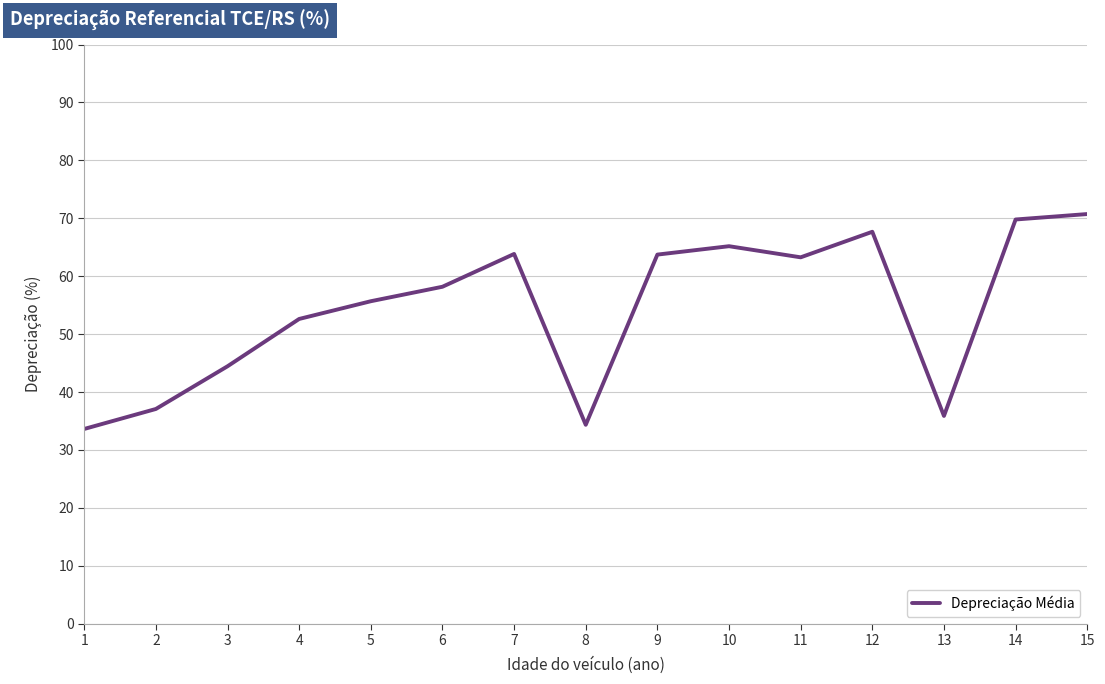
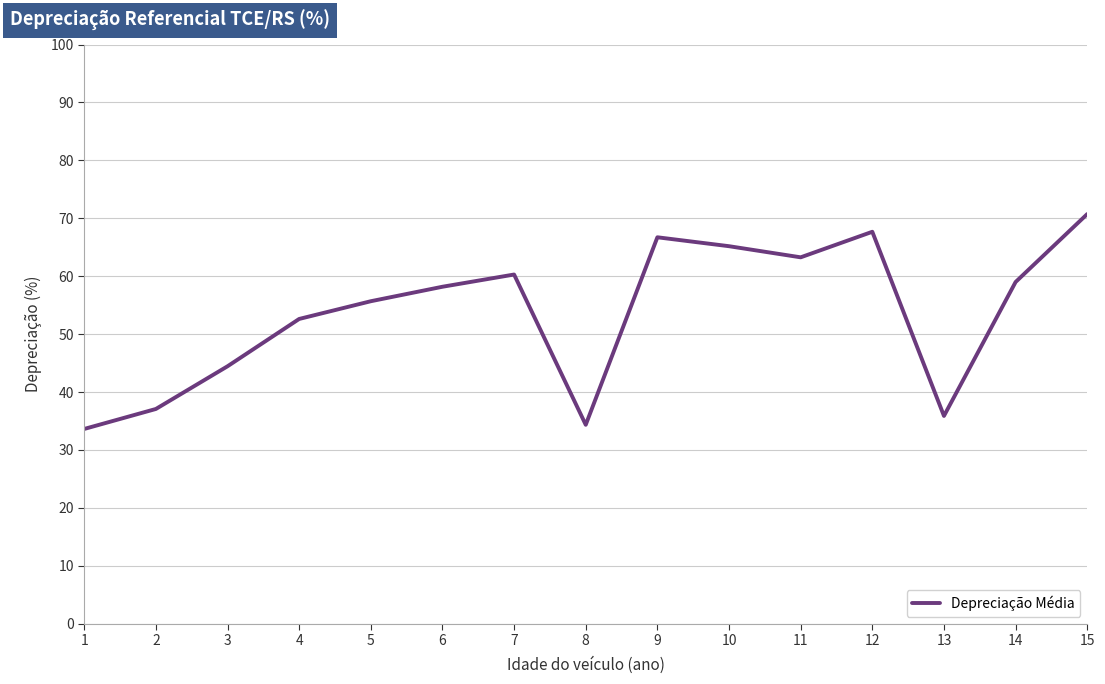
  {
    "1": 34,
    "2": 37,
    "3": 44,
    "4": 53,
    "5": 56,
    "6": 58,
-   "7": 64,
+   "7": 60,
    "8": 34,
-   "9": 64,
+   "9": 67,
    "10": 65,
    "11": 63,
    "12": 68,
    "13": 36,
-   "14": 70,
+   "14": 59,
    "15": 71
  }
